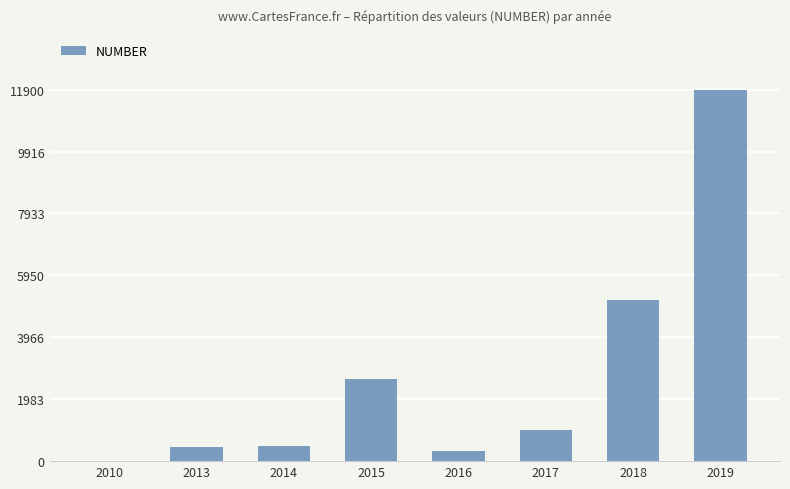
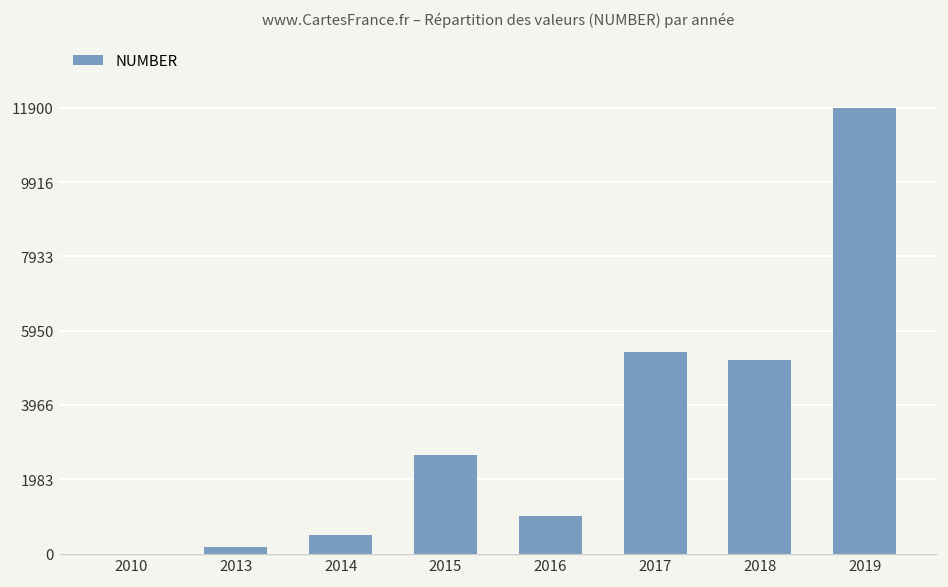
  {
    "2010": 0,
-   "2013": 500,
+   "2013": 200,
    "2014": 500,
    "2015": 2600,
-   "2016": 300,
-   "2017": 1000,
+   "2016": 1000,
+   "2017": 5400,
    "2018": 5200,
    "2019": 11900
  }
